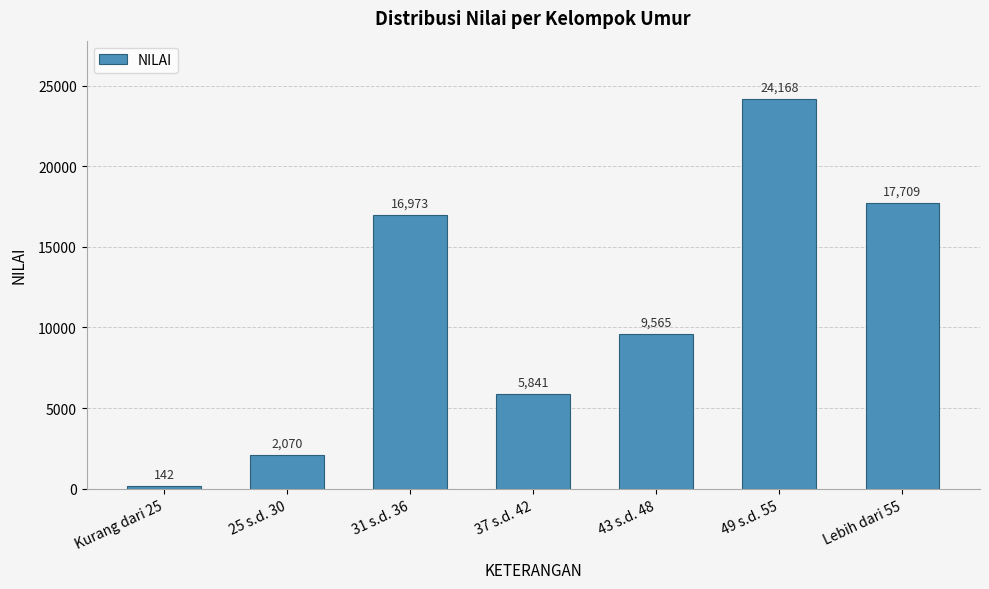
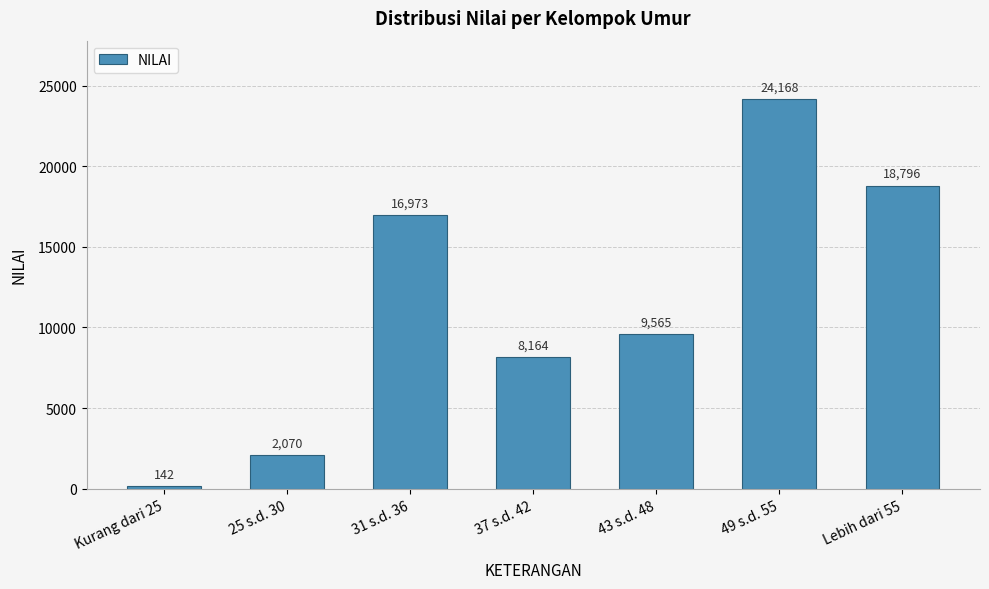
  {
    "Kurang dari 25": "142",
    "25 s.d. 30": "2,070",
    "31 s.d. 36": "16,973",
-   "37 s.d. 42": "5,841",
+   "37 s.d. 42": "8,164",
    "43 s.d. 48": "9,565",
    "49 s.d. 55": "24,168",
-   "Lebih dari 55": "17,709"
+   "Lebih dari 55": "18,796"
  }
